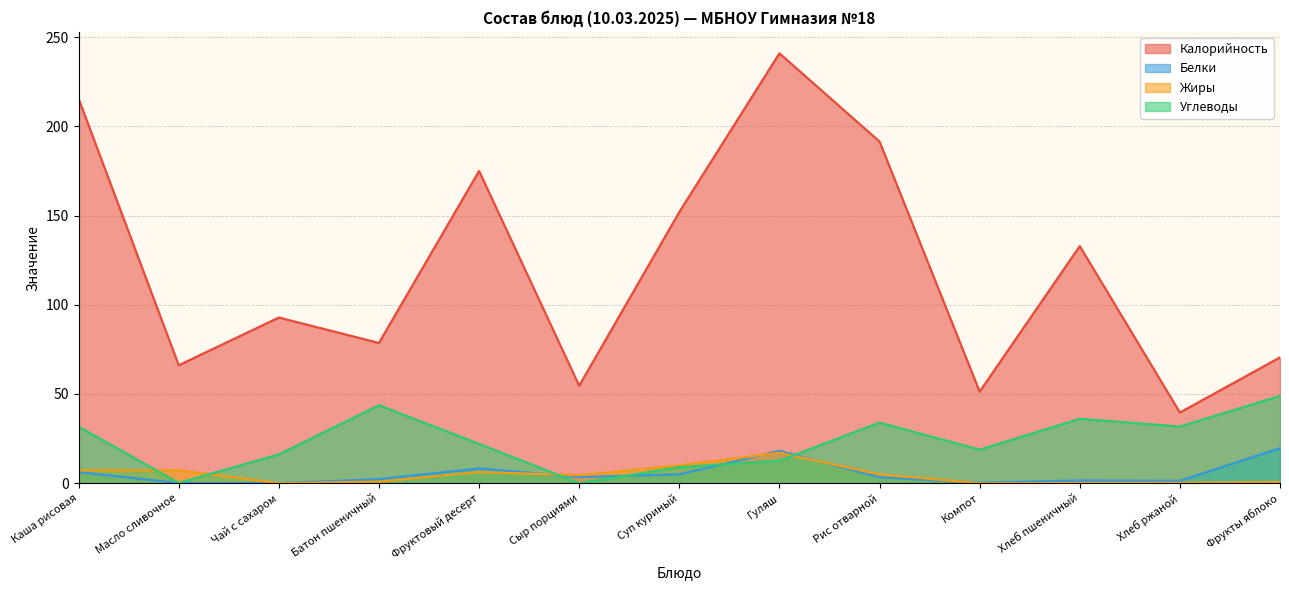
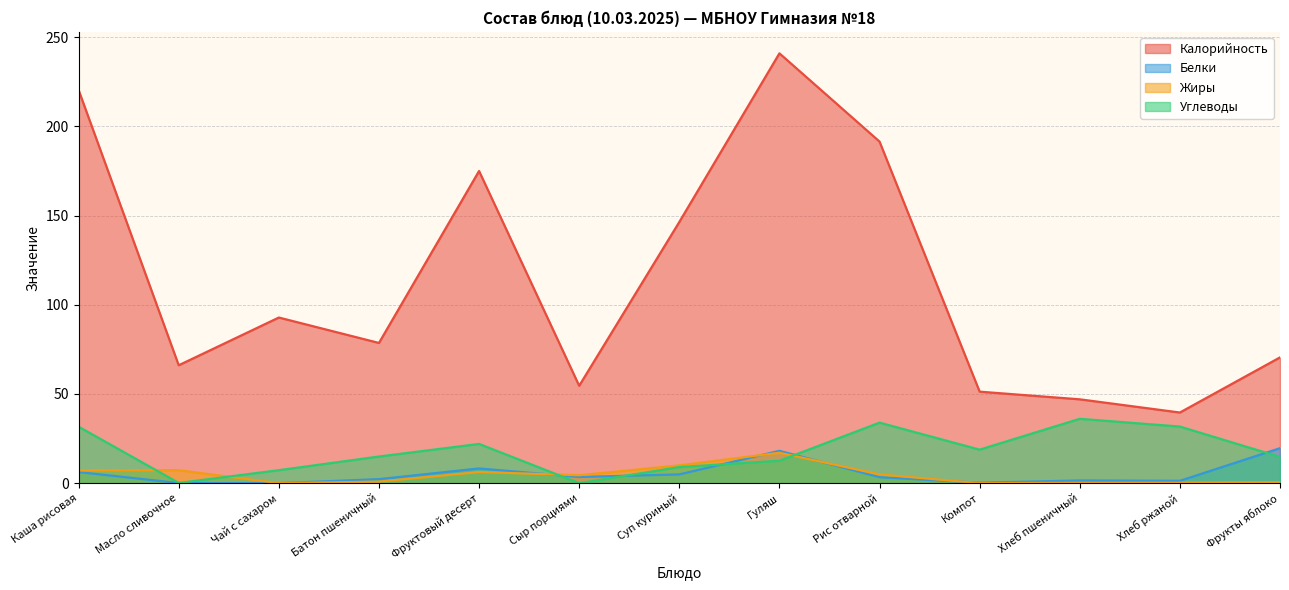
  {
    "Калорийность": {
-     "Каша рисовая": 216,
+     "Каша рисовая": 220,
      "Масло сливочное": 66,
      "Чай с сахаром": 93,
      "Батон пшеничный": 79,
      "Фруктовый десерт": 175,
      "Сыр порциями": 55,
-     "Суп куриный": 152,
+     "Суп куриный": 146,
      "Гуляш": 241,
      "Рис отварной": 191,
      "Компот": 51,
-     "Хлеб пшеничный": 133,
+     "Хлеб пшеничный": 47,
      "Хлеб ржаной": 40,
      "Фрукты яблоко": 71
    },
    "Белки": {
      "Фруктовый десерт": 8,
      "Суп куриный": 5,
      "Рис отварной": 3,
      "Фрукты яблоко": 20
    },
    "Жиры": {
      "Масло сливочное": 7,
      "Фруктовый десерт": 6,
      "Рис отварной": 5,
      "Фрукты яблоко": 1
    },
    "Углеводы": {
      "Каша рисовая": 32,
-     "Чай с сахаром": 16,
-     "Батон пшеничный": 44,
+     "Чай с сахаром": 7,
+     "Батон пшеничный": 15,
      "Фруктовый десерт": 22,
      "Сыр порциями": 0,
      "Гуляш": 13,
      "Рис отварной": 34,
      "Компот": 19,
      "Хлеб пшеничный": 36,
      "Хлеб ржаной": 32,
-     "Фрукты яблоко": 49
+     "Фрукты яблоко": 15
    }
  }
